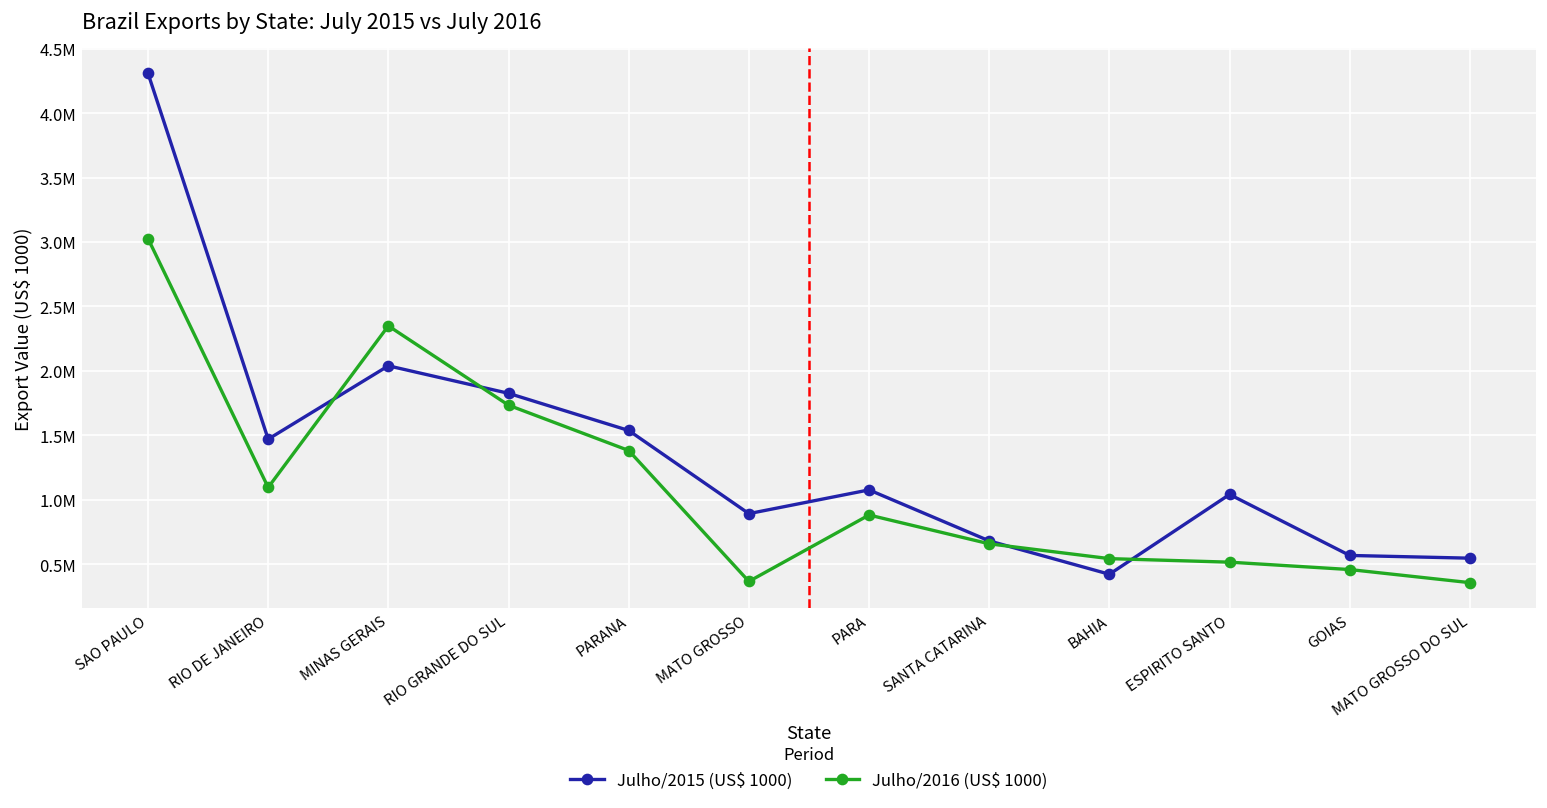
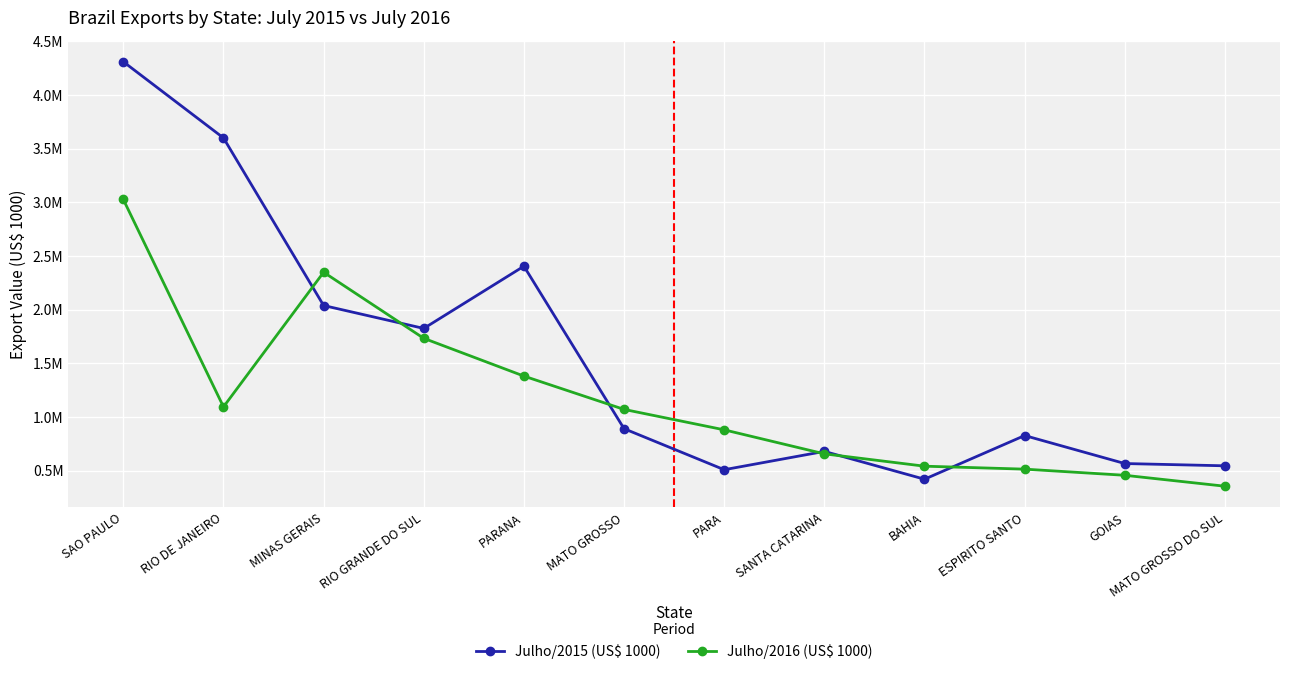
  {
    "Julho/2015 (US$ 1000)": {
      "SAO PAULO": 4310000,
-     "RIO DE JANEIRO": 1470000,
+     "RIO DE JANEIRO": 3600000,
      "MINAS GERAIS": 2040000,
      "RIO GRANDE DO SUL": 1830000,
-     "PARANA": 1540000,
+     "PARANA": 2410000,
      "MATO GROSSO": 890000,
-     "PARA": 1080000,
+     "PARA": 510000,
      "BAHIA": 420000,
-     "ESPIRITO SANTO": 1040000,
+     "ESPIRITO SANTO": 830000,
      "GOIAS": 570000,
      "MATO GROSSO DO SUL": 550000
    },
    "Julho/2016 (US$ 1000)": {
      "SAO PAULO": 3030000,
      "RIO DE JANEIRO": 1100000,
      "MINAS GERAIS": 2350000,
      "RIO GRANDE DO SUL": 1730000,
      "PARANA": 1380000,
-     "MATO GROSSO": 370000,
+     "MATO GROSSO": 1070000,
      "PARA": 880000,
      "BAHIA": 540000,
      "ESPIRITO SANTO": 520000,
      "GOIAS": 460000,
      "MATO GROSSO DO SUL": 360000
    }
  }
